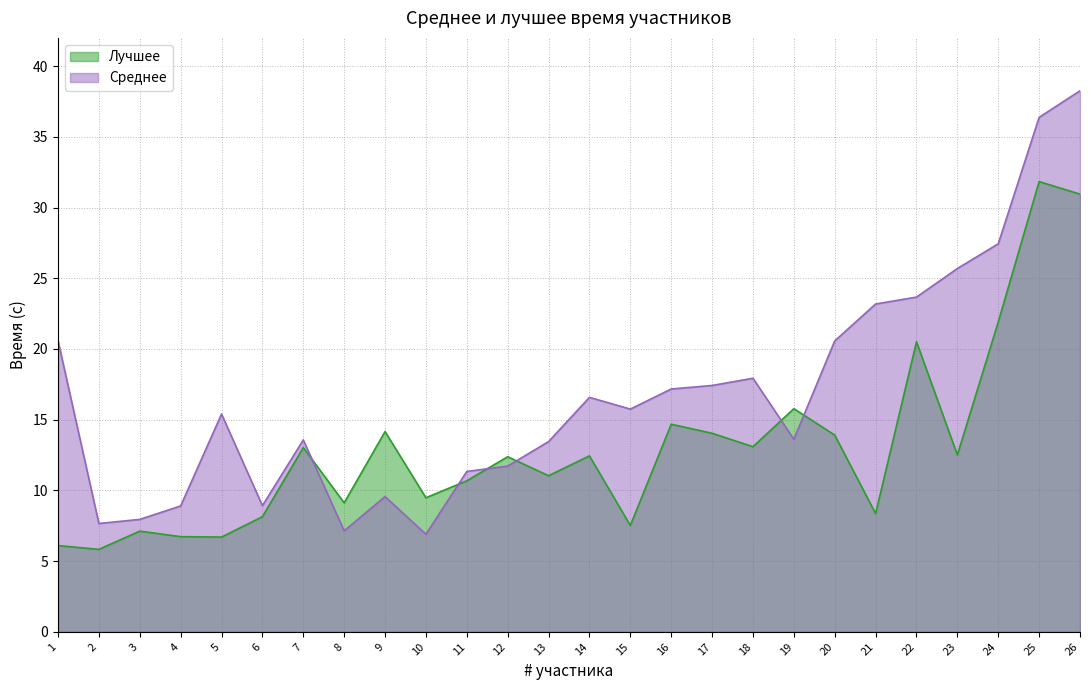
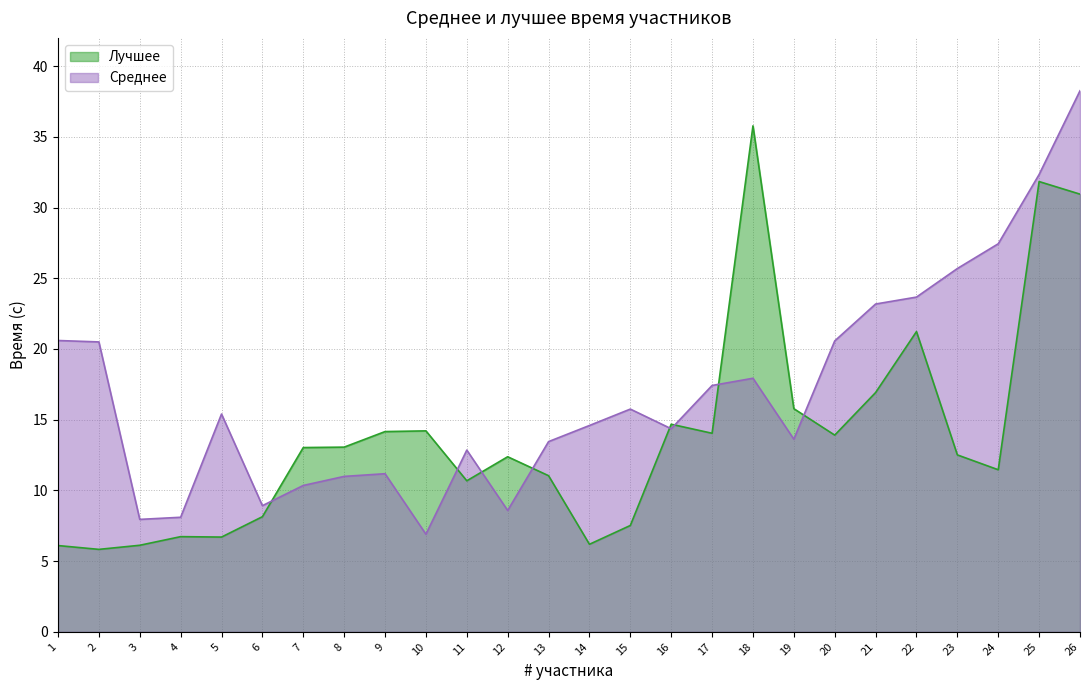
  {
    "Лучшее": {
      "1": 6.1,
      "2": 5.8,
-     "3": 7.1,
+     "3": 6.1,
      "4": 6.7,
      "5": 6.7,
      "6": 8.1,
      "7": 13.0,
-     "8": 9.1,
+     "8": 13.1,
      "9": 14.2,
-     "10": 9.5,
+     "10": 14.2,
      "11": 10.7,
      "12": 12.4,
      "13": 11.0,
-     "14": 12.4,
+     "14": 6.2,
      "15": 7.5,
      "16": 14.7,
      "17": 14.0,
-     "18": 13.1,
+     "18": 35.8,
      "19": 15.8,
      "20": 13.9,
-     "21": 8.4,
-     "22": 20.5,
+     "21": 16.9,
+     "22": 21.2,
      "23": 12.5,
-     "24": 21.9,
+     "24": 11.5,
      "25": 31.8,
      "26": 31.0
    },
    "Среднее": {
      "1": 20.6,
-     "2": 7.7,
+     "2": 20.5,
      "3": 8.0,
-     "4": 8.9,
+     "4": 8.1,
      "5": 15.4,
      "6": 8.9,
-     "7": 13.6,
-     "8": 7.1,
-     "9": 9.6,
+     "7": 10.4,
+     "8": 11.0,
+     "9": 11.2,
      "10": 6.9,
-     "11": 11.3,
-     "12": 11.7,
+     "11": 12.9,
+     "12": 8.6,
      "13": 13.5,
-     "14": 16.6,
+     "14": 14.6,
      "15": 15.8,
-     "16": 17.2,
+     "16": 14.4,
      "17": 17.4,
      "18": 17.9,
      "19": 13.6,
      "20": 20.6,
      "21": 23.2,
      "22": 23.7,
      "23": 25.7,
      "24": 27.4,
-     "25": 36.4,
+     "25": 32.3,
      "26": 38.3
    }
  }
